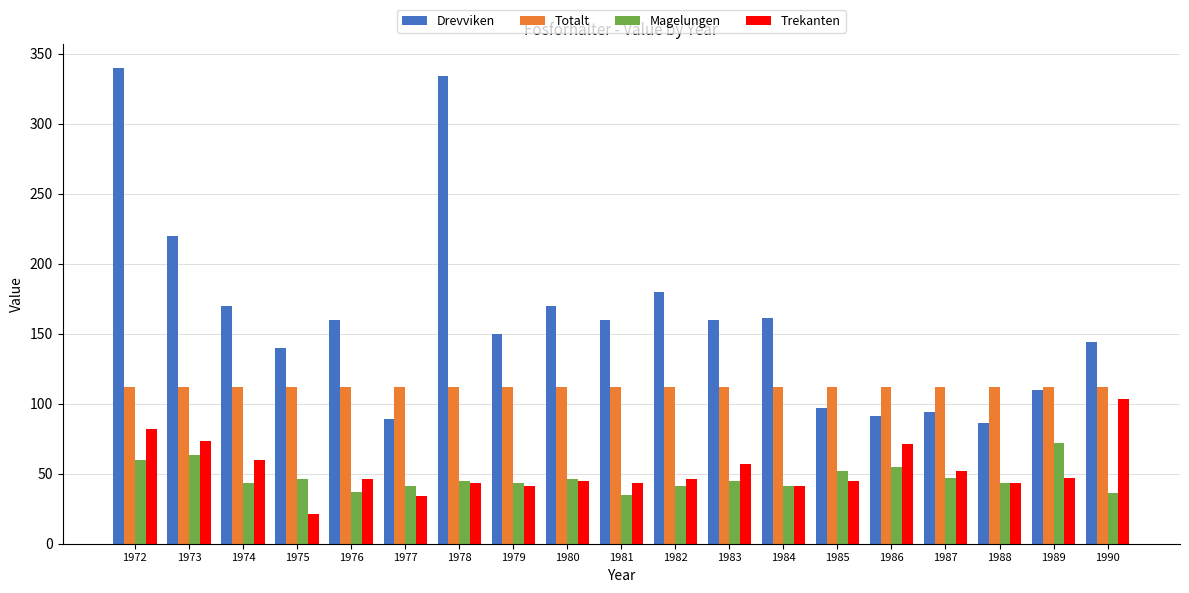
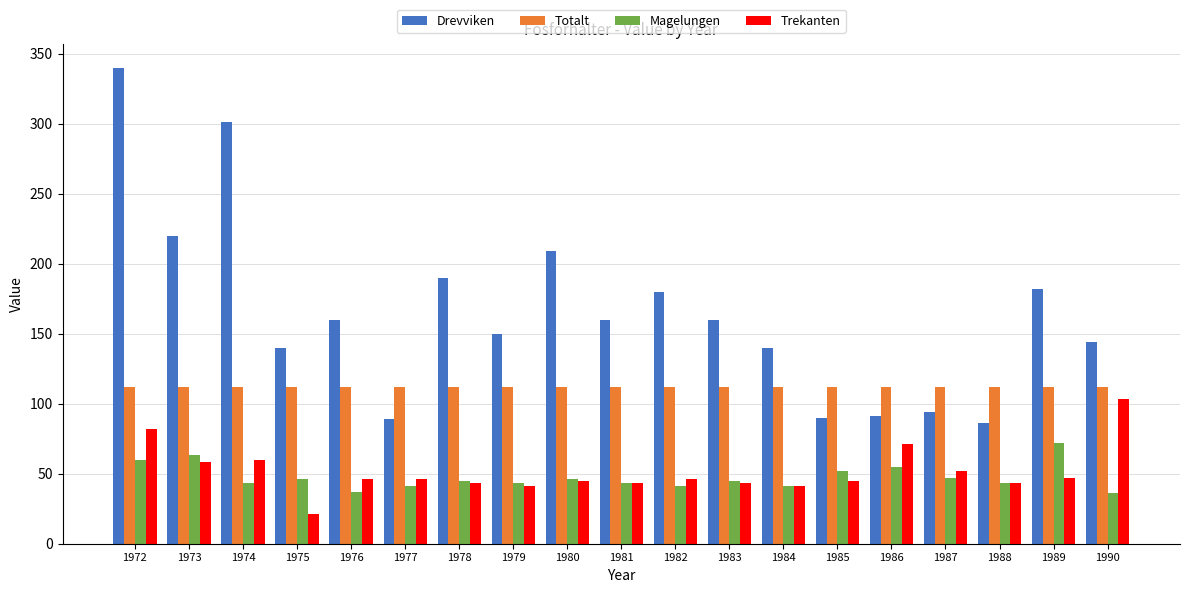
  {
    "Drevviken": {
      "1972": 340,
      "1973": 220,
-     "1974": 170,
+     "1974": 301,
      "1975": 140,
      "1976": 160,
      "1977": 89,
-     "1978": 334,
+     "1978": 190,
      "1979": 150,
-     "1980": 170,
+     "1980": 209,
      "1981": 160,
      "1982": 180,
      "1983": 160,
-     "1984": 161,
-     "1985": 97,
+     "1984": 140,
+     "1985": 90,
      "1986": 91,
      "1987": 94,
      "1988": 86,
-     "1989": 110,
+     "1989": 182,
      "1990": 144
    },
    "Totalt": {
      "1972": 112,
      "1973": 112,
      "1974": 112,
      "1975": 112,
      "1976": 112,
      "1977": 112,
      "1978": 112,
      "1979": 112,
      "1980": 112,
      "1981": 112,
      "1982": 112,
      "1983": 112,
      "1984": 112,
      "1985": 112,
      "1986": 112,
      "1987": 112,
      "1988": 112,
      "1989": 112,
      "1990": 112
    },
    "Magelungen": {
      "1972": 60,
      "1973": 63,
      "1974": 43,
      "1975": 46,
      "1976": 37,
      "1977": 41,
      "1978": 45,
      "1979": 43,
      "1980": 46,
-     "1981": 35,
+     "1981": 43,
      "1982": 41,
      "1983": 45,
      "1984": 41,
      "1985": 52,
      "1986": 55,
      "1987": 47,
      "1988": 43,
      "1989": 72,
      "1990": 36
    },
    "Trekanten": {
      "1972": 82,
-     "1973": 73,
+     "1973": 58,
      "1974": 60,
      "1975": 21,
      "1976": 46,
-     "1977": 34,
+     "1977": 46,
      "1978": 43,
      "1979": 41,
      "1980": 45,
      "1981": 43,
      "1982": 46,
-     "1983": 57,
+     "1983": 43,
      "1984": 41,
      "1985": 45,
      "1986": 71,
      "1987": 52,
      "1988": 43,
      "1989": 47,
      "1990": 103
    }
  }
